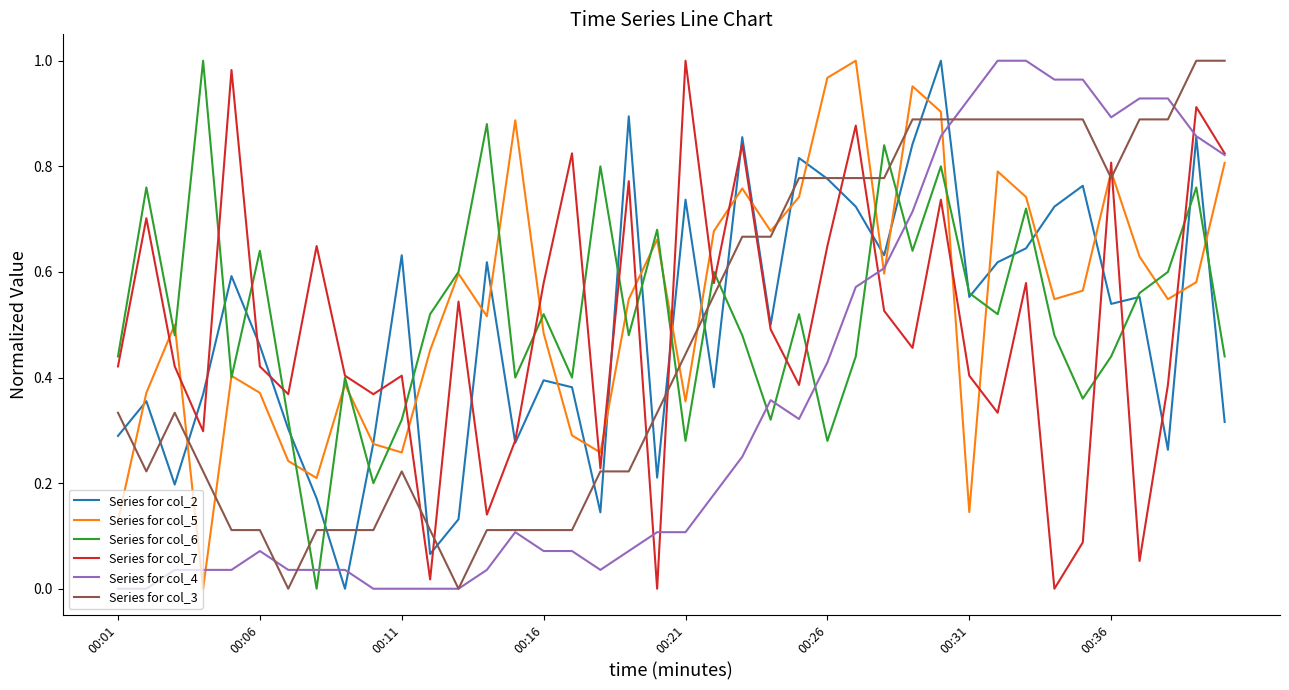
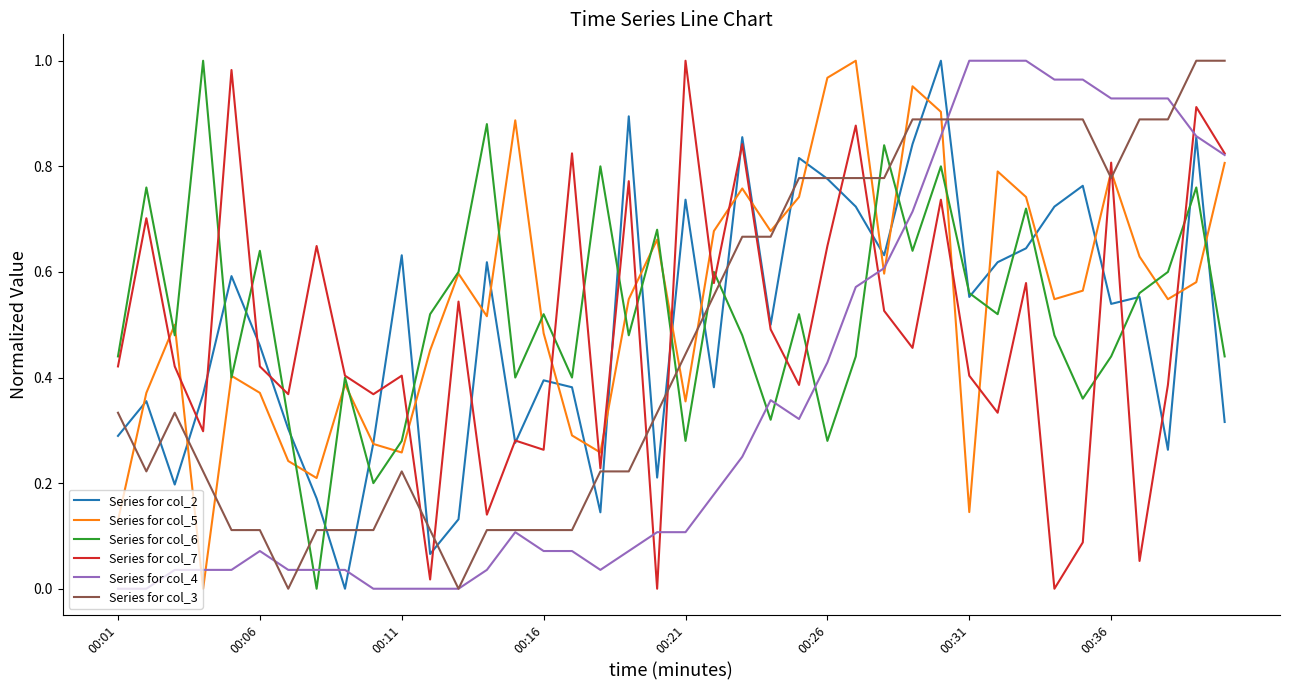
  {
    "Series for col_2": {
      "00:01": 0.29,
      "00:06": 0.46,
      "00:11": 0.63,
      "00:16": 0.39,
      "00:21": 0.74,
      "00:31": 0.55,
      "00:36": 0.54
    },
    "Series for col_5": {
      "00:06": 0.37,
      "00:11": 0.26,
      "00:16": 0.48,
      "00:21": 0.35,
      "00:26": 0.97,
      "00:31": 0.15,
      "00:36": 0.79
    },
    "Series for col_6": {
      "00:01": 0.44,
      "00:06": 0.64,
-     "00:11": 0.32,
+     "00:11": 0.28,
      "00:16": 0.52,
      "00:21": 0.28,
      "00:26": 0.28,
      "00:31": 0.56,
      "00:36": 0.44
    },
    "Series for col_7": {
      "00:01": 0.42,
      "00:06": 0.42,
      "00:11": 0.40,
-     "00:16": 0.58,
+     "00:16": 0.26,
      "00:21": 1.00,
      "00:26": 0.65,
      "00:31": 0.40,
      "00:36": 0.81
    },
    "Series for col_4": {
      "00:06": 0.07,
      "00:11": 0.00,
      "00:16": 0.07,
      "00:21": 0.11,
      "00:26": 0.43,
-     "00:31": 0.93,
-     "00:36": 0.89
+     "00:31": 1.00,
+     "00:36": 0.93
    },
    "Series for col_3": {
      "00:01": 0.33,
      "00:06": 0.11,
      "00:11": 0.22,
      "00:16": 0.11,
      "00:21": 0.44,
      "00:31": 0.89,
      "00:36": 0.78
    }
  }
